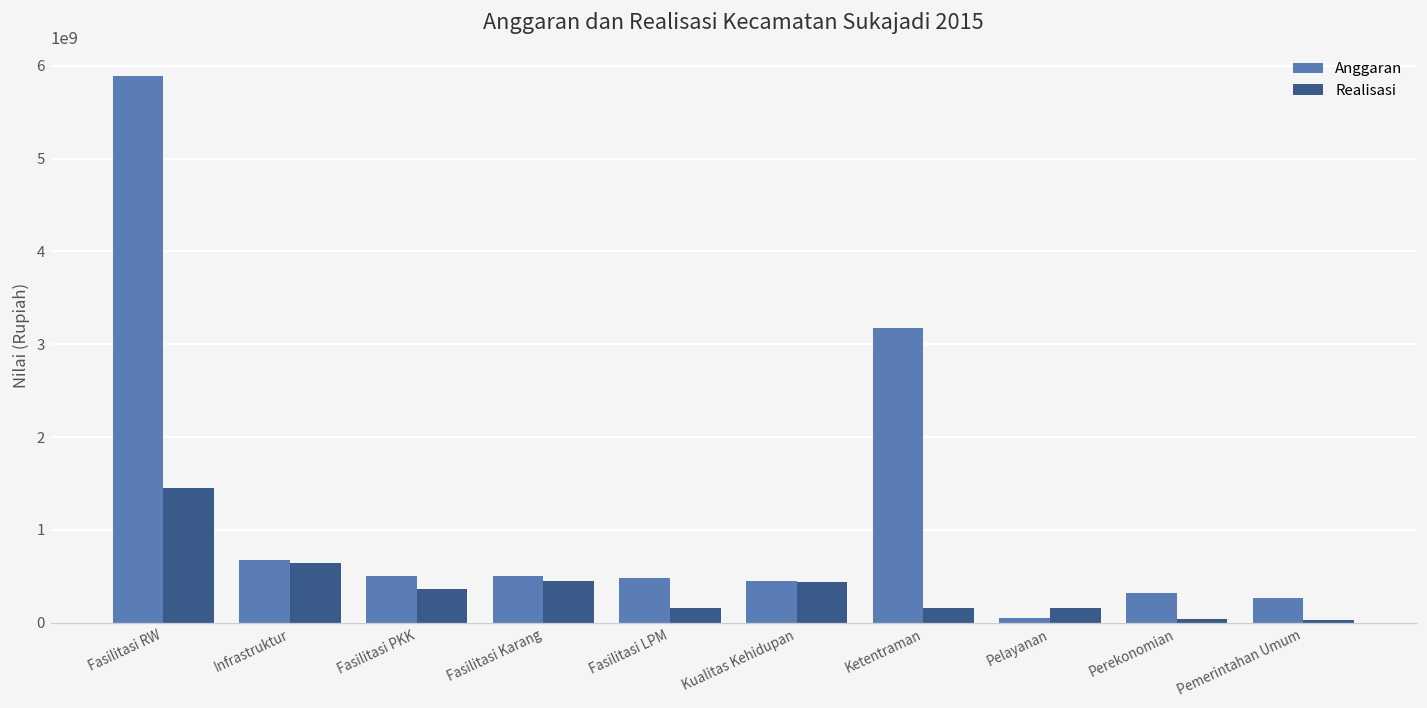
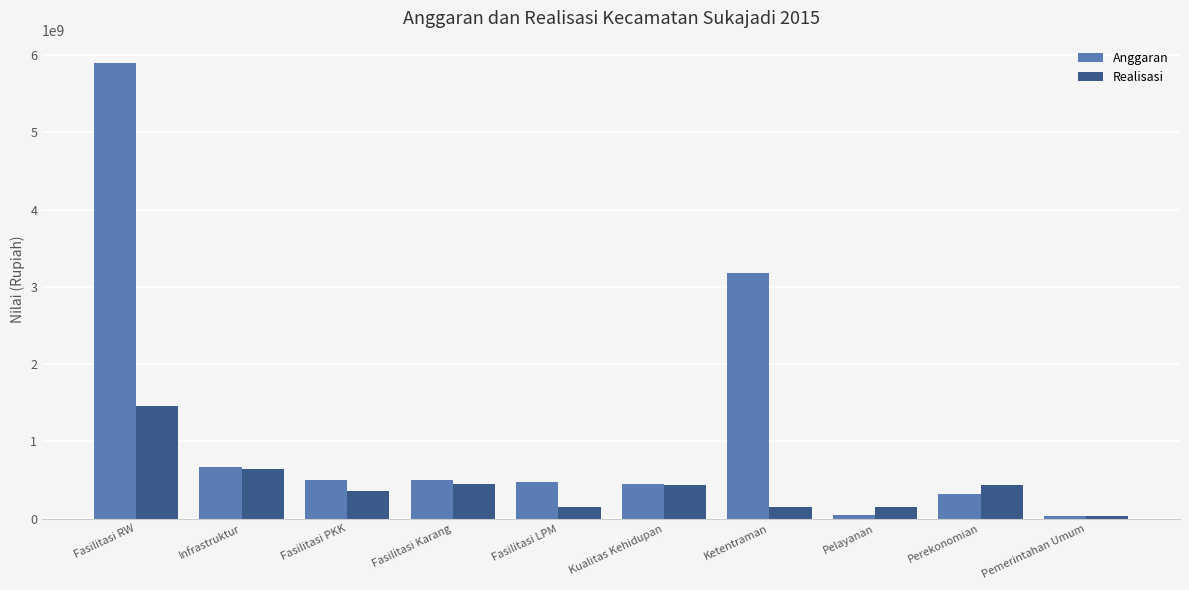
  {
    "Anggaran": {
      "Fasilitasi RW": 5900000000,
      "Infrastruktur": 700000000,
      "Fasilitasi PKK": 500000000,
      "Fasilitasi Karang": 500000000,
      "Fasilitasi LPM": 500000000,
      "Kualitas Kehidupan": 400000000,
      "Ketentraman": 3200000000,
      "Pelayanan": 0,
      "Perekonomian": 300000000,
-     "Pemerintahan Umum": 300000000
+     "Pemerintahan Umum": 0
    },
    "Realisasi": {
      "Fasilitasi RW": 1500000000,
      "Infrastruktur": 600000000,
      "Fasilitasi PKK": 400000000,
      "Fasilitasi Karang": 500000000,
      "Fasilitasi LPM": 200000000,
      "Kualitas Kehidupan": 400000000,
      "Ketentraman": 200000000,
      "Pelayanan": 200000000,
-     "Perekonomian": 0
+     "Perekonomian": 400000000
    }
  }
